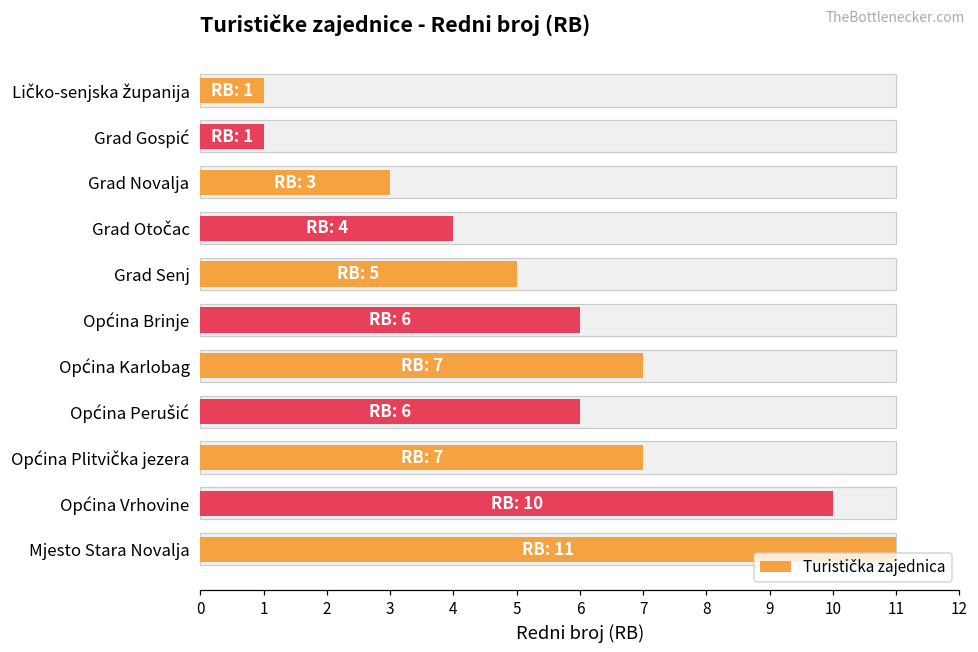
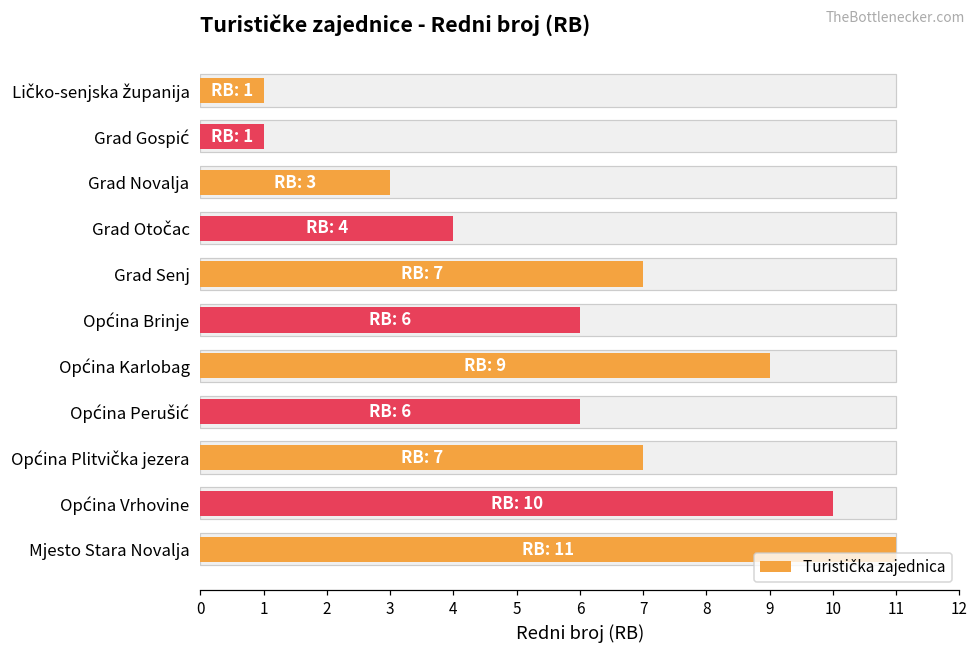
  {
    "Turistička zajednica": {
-     "Grad Senj": 5,
-     "Općina Karlobag": 7,
+     "Grad Senj": 7,
+     "Općina Karlobag": 9,
      "Mjesto Stara Novalja": 11
    }
  }
